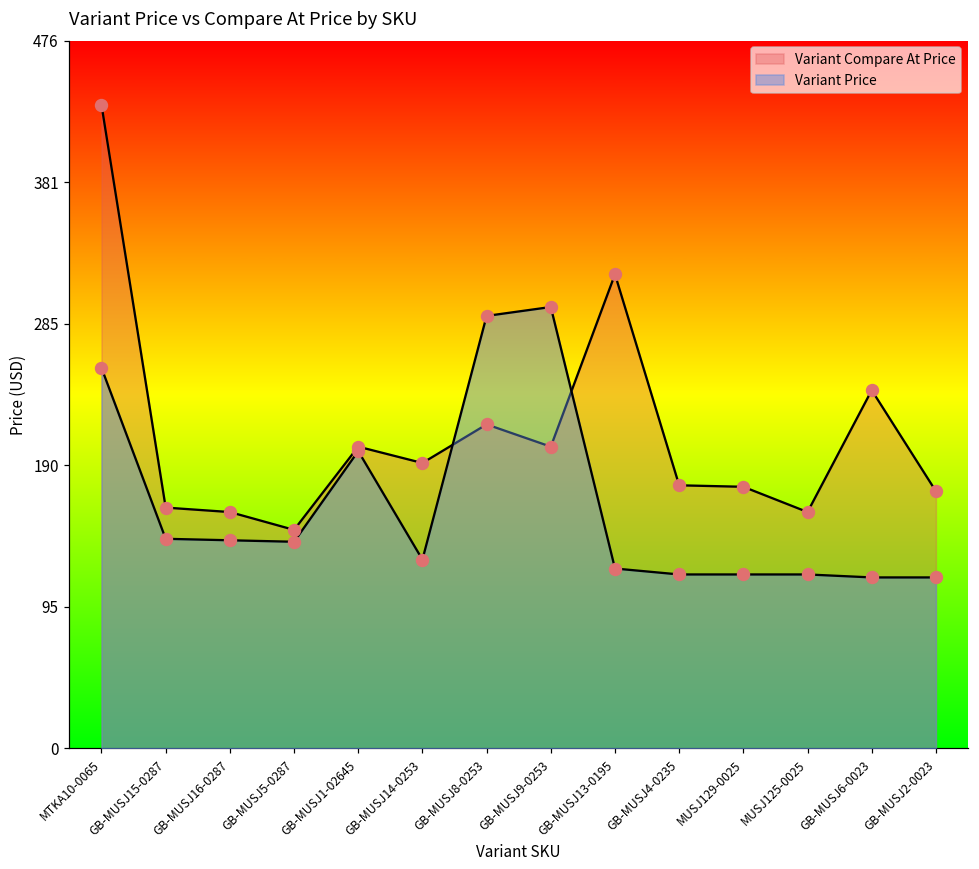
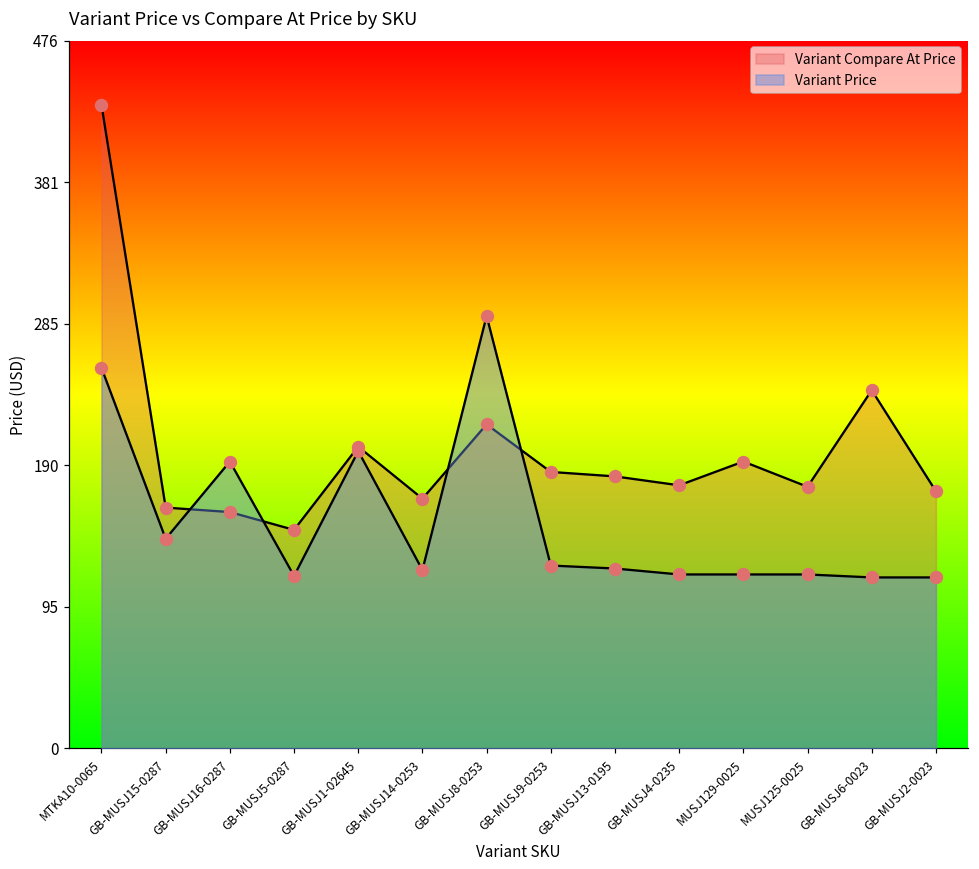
  {
    "Variant Compare At Price": {
      "MTKA10-0065": 433,
      "GB-MUSJ15-0287": 162,
      "GB-MUSJ16-0287": 159,
      "GB-MUSJ5-0287": 147,
      "GB-MUSJ1-02645": 203,
-     "GB-MUSJ14-0253": 192,
+     "GB-MUSJ14-0253": 168,
      "GB-MUSJ8-0253": 218,
-     "GB-MUSJ9-0253": 203,
-     "GB-MUSJ13-0195": 319,
+     "GB-MUSJ9-0253": 186,
+     "GB-MUSJ13-0195": 183,
      "GB-MUSJ4-0235": 177,
-     "MUSJ129-0025": 176,
-     "MUSJ125-0025": 159,
+     "MUSJ129-0025": 193,
+     "MUSJ125-0025": 176,
      "GB-MUSJ6-0023": 241,
      "GB-MUSJ2-0023": 173
    },
    "Variant Price": {
      "MTKA10-0065": 256,
      "GB-MUSJ15-0287": 141,
-     "GB-MUSJ16-0287": 140,
-     "GB-MUSJ5-0287": 139,
+     "GB-MUSJ16-0287": 193,
+     "GB-MUSJ5-0287": 116,
      "GB-MUSJ1-02645": 200,
-     "GB-MUSJ14-0253": 127,
+     "GB-MUSJ14-0253": 120,
      "GB-MUSJ8-0253": 291,
-     "GB-MUSJ9-0253": 297,
+     "GB-MUSJ9-0253": 123,
      "GB-MUSJ13-0195": 121,
      "GB-MUSJ4-0235": 117,
      "MUSJ129-0025": 117,
      "MUSJ125-0025": 117,
      "GB-MUSJ6-0023": 115,
      "GB-MUSJ2-0023": 115
    }
  }
